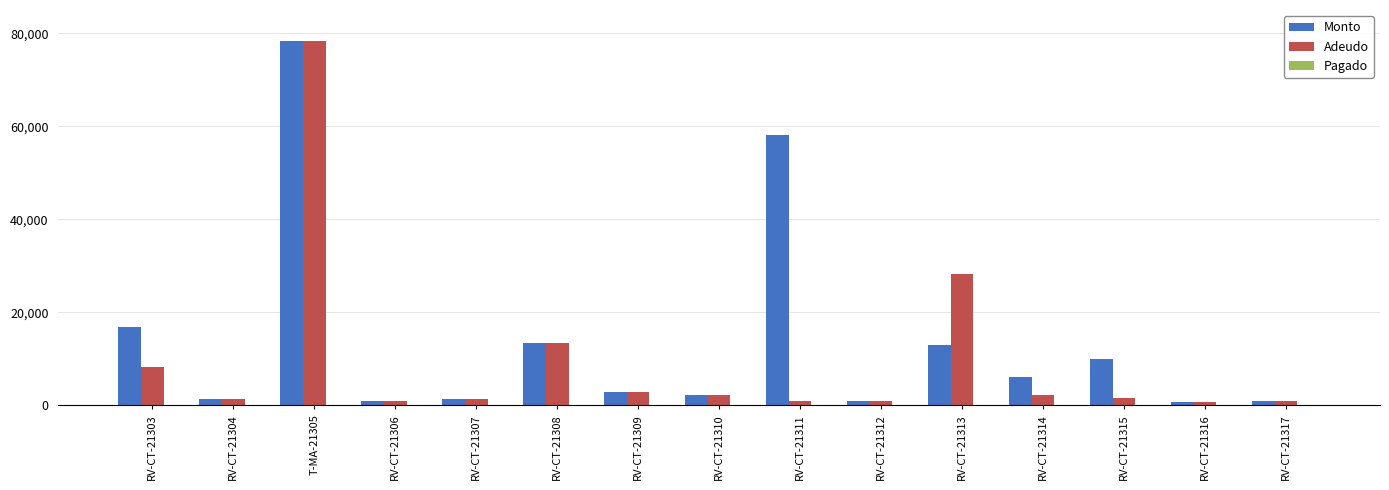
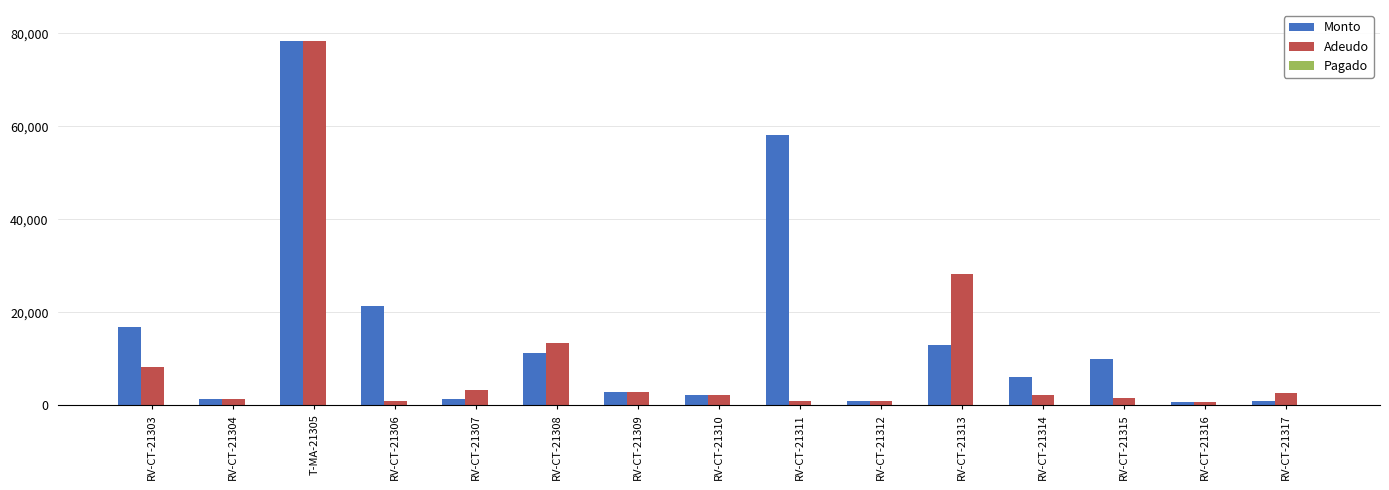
  {
    "Monto": {
      "RV-CT-21303": "17,000",
      "RV-CT-21304": "1,000",
      "T-MA-21305": "78,000",
-     "RV-CT-21306": "1,000",
+     "RV-CT-21306": "21,000",
      "RV-CT-21307": "1,000",
-     "RV-CT-21308": "13,000",
+     "RV-CT-21308": "11,000",
      "RV-CT-21309": "3,000",
      "RV-CT-21310": "2,000",
      "RV-CT-21311": "58,000",
      "RV-CT-21312": "1,000",
      "RV-CT-21313": "13,000",
      "RV-CT-21314": "6,000",
      "RV-CT-21315": "10,000",
      "RV-CT-21316": "1,000",
      "RV-CT-21317": "1,000"
    },
    "Adeudo": {
      "RV-CT-21303": "8,000",
      "RV-CT-21304": "1,000",
      "T-MA-21305": "78,000",
      "RV-CT-21306": "1,000",
-     "RV-CT-21307": "1,000",
+     "RV-CT-21307": "3,000",
      "RV-CT-21308": "13,000",
      "RV-CT-21309": "3,000",
      "RV-CT-21310": "2,000",
      "RV-CT-21311": "1,000",
      "RV-CT-21312": "1,000",
      "RV-CT-21313": "28,000",
      "RV-CT-21314": "2,000",
      "RV-CT-21315": "1,000",
      "RV-CT-21316": "1,000",
-     "RV-CT-21317": "1,000"
+     "RV-CT-21317": "3,000"
    },
    "Pagado": {
      "RV-CT-21303": "0",
      "RV-CT-21304": "0",
      "T-MA-21305": "0",
      "RV-CT-21306": "0",
      "RV-CT-21307": "0",
      "RV-CT-21308": "0",
      "RV-CT-21309": "0",
      "RV-CT-21310": "0",
      "RV-CT-21311": "0",
      "RV-CT-21312": "0",
      "RV-CT-21313": "0",
      "RV-CT-21314": "0",
      "RV-CT-21315": "0",
      "RV-CT-21316": "0",
      "RV-CT-21317": "0"
    }
  }
